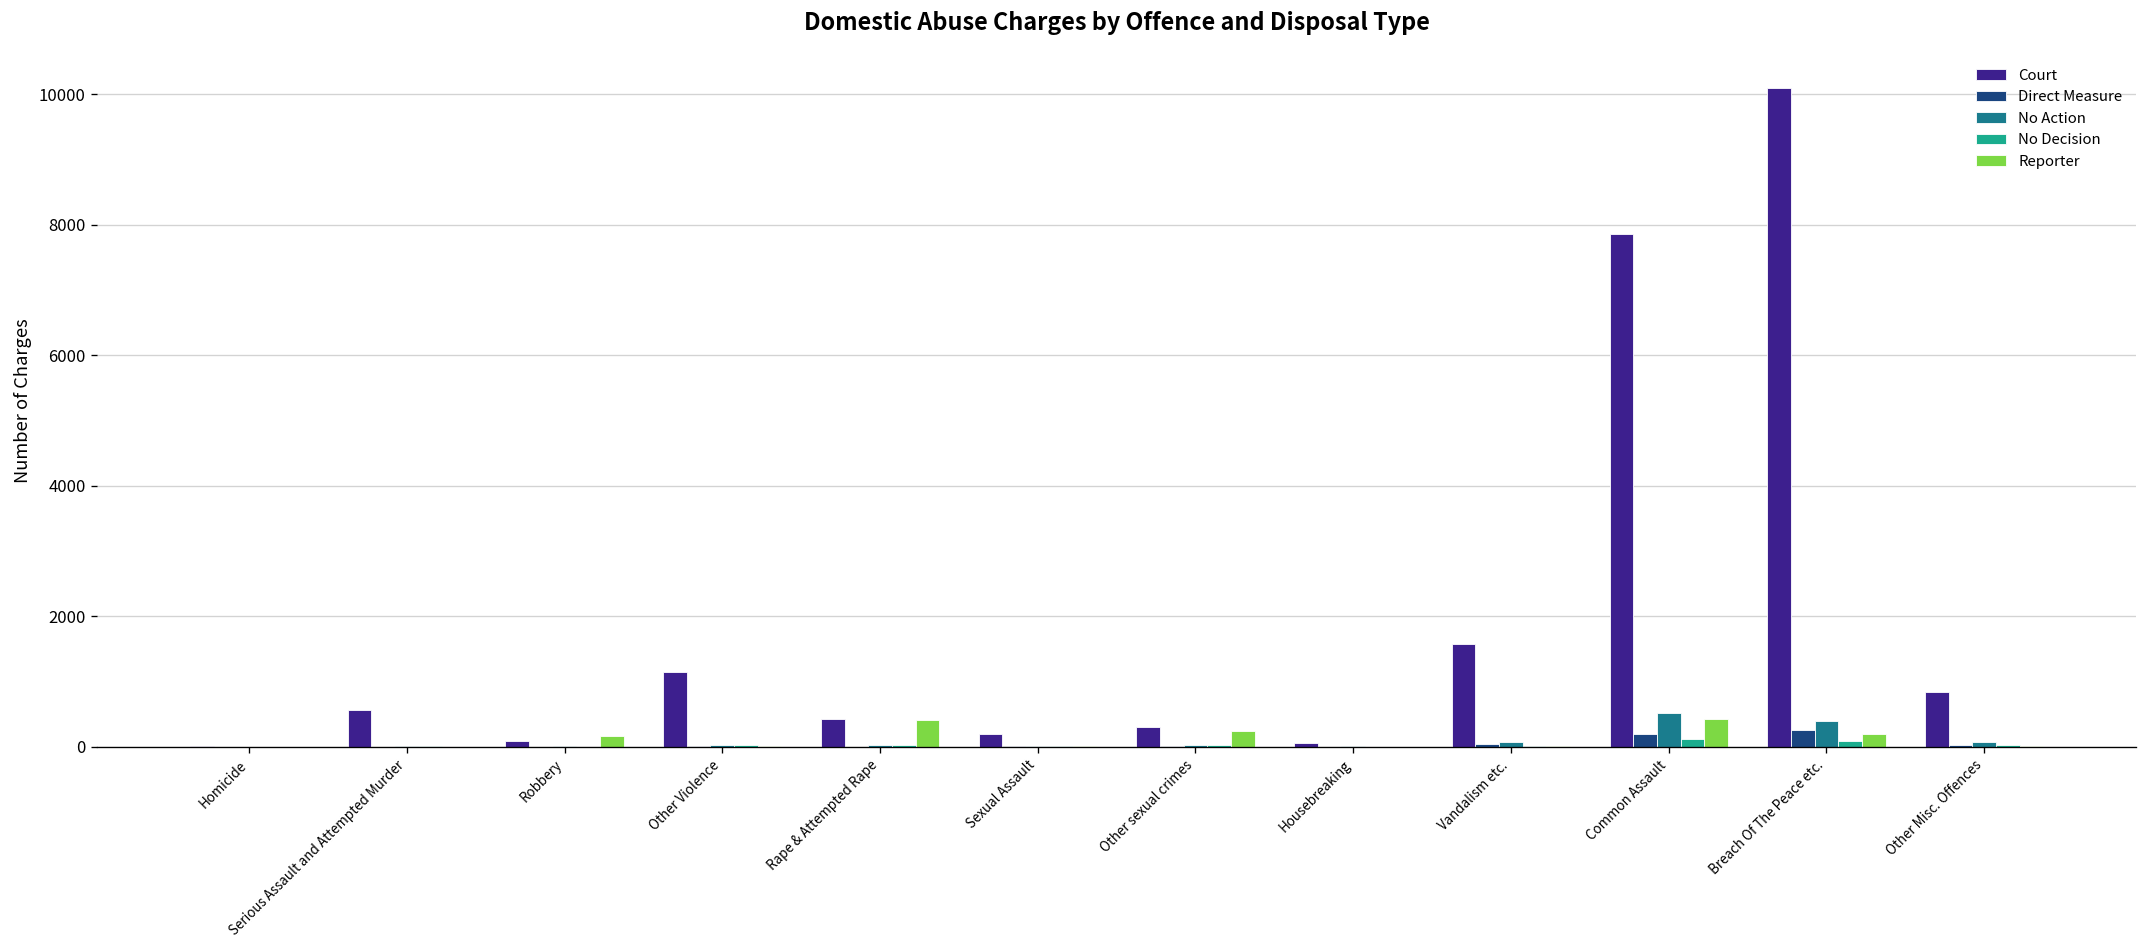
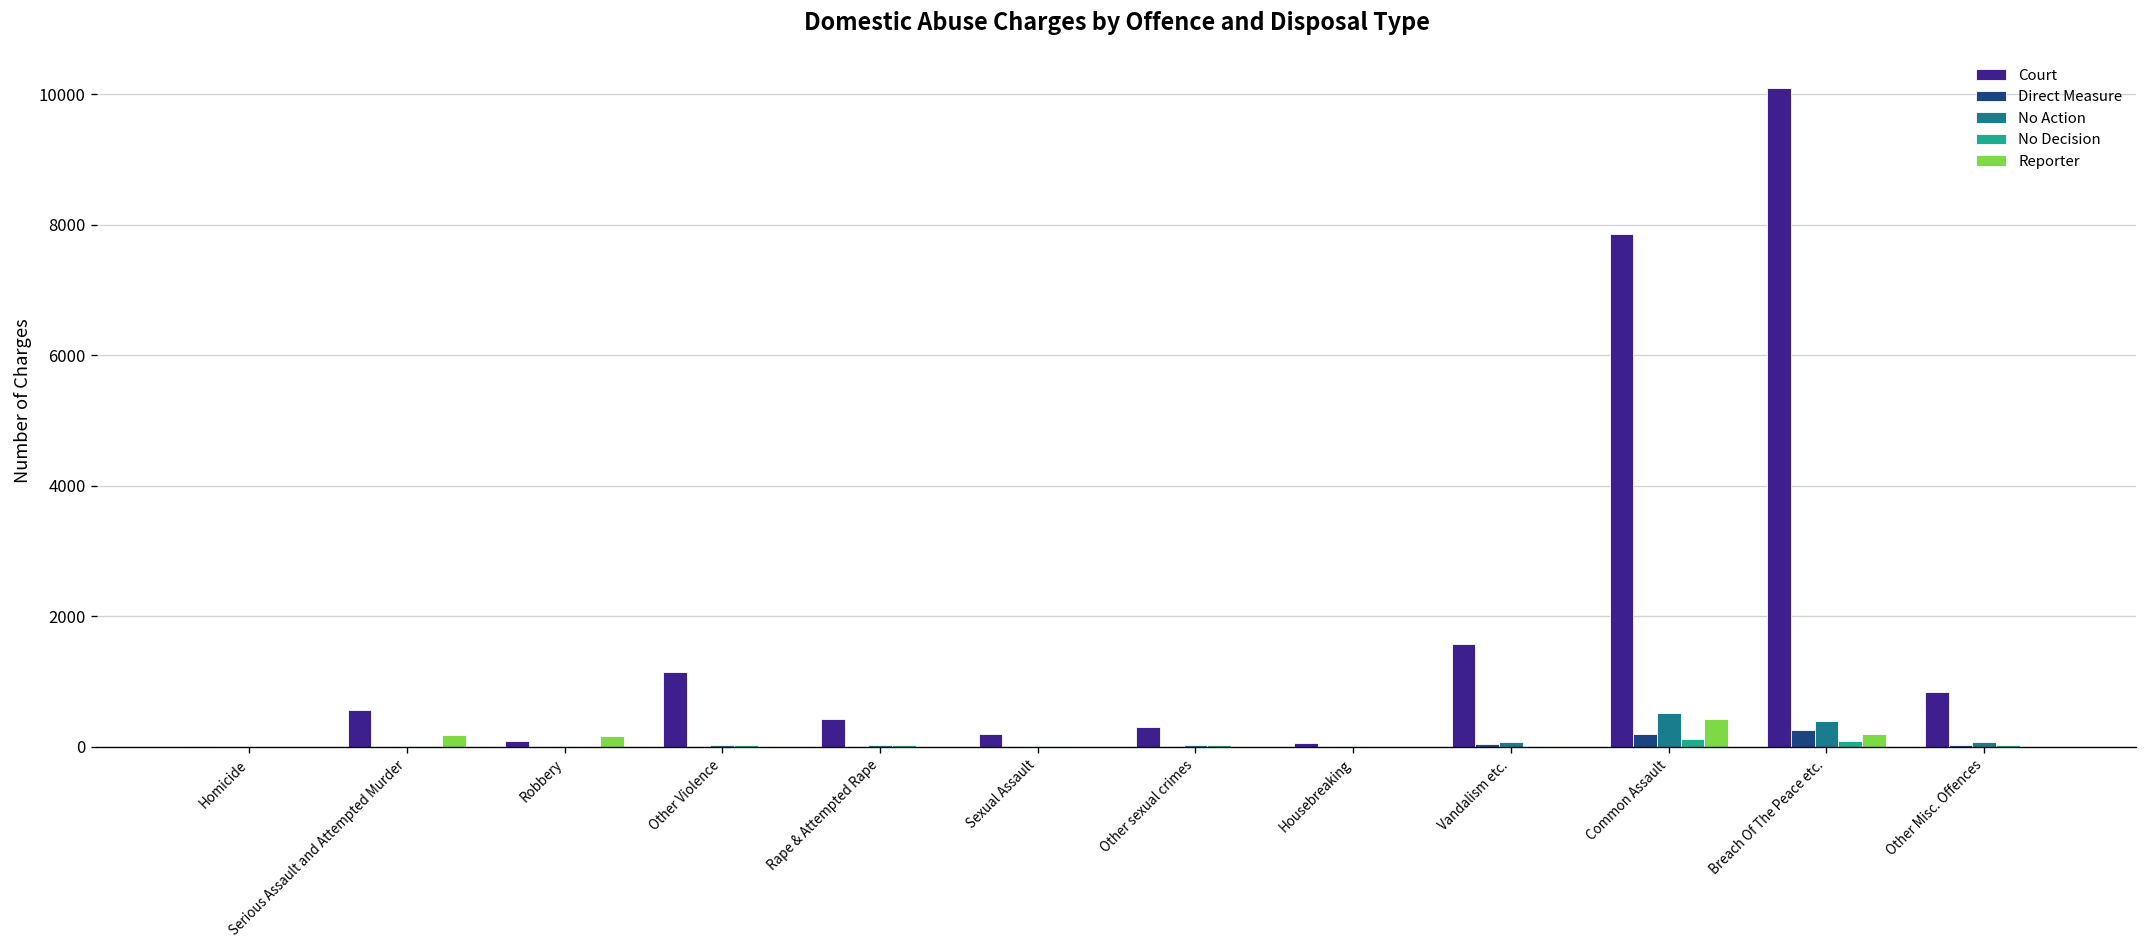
  {
    "Reporter": {
      "Homicide": 0,
-     "Serious Assault and Attempted Murder": 0,
+     "Serious Assault and Attempted Murder": 200,
      "Robbery": 200,
-     "Rape & Attempted Rape": 400,
-     "Other sexual crimes": 200,
+     "Rape & Attempted Rape": 0,
+     "Other sexual crimes": 0,
      "Common Assault": 400,
      "Breach Of The Peace etc.": 200
    }
  }
